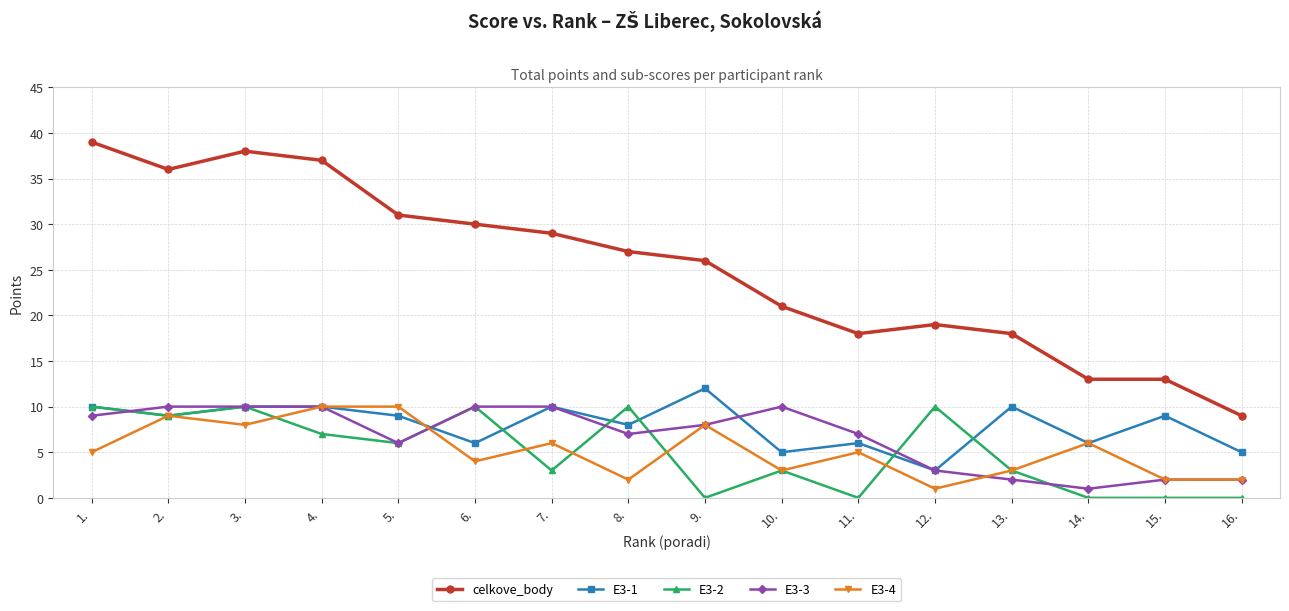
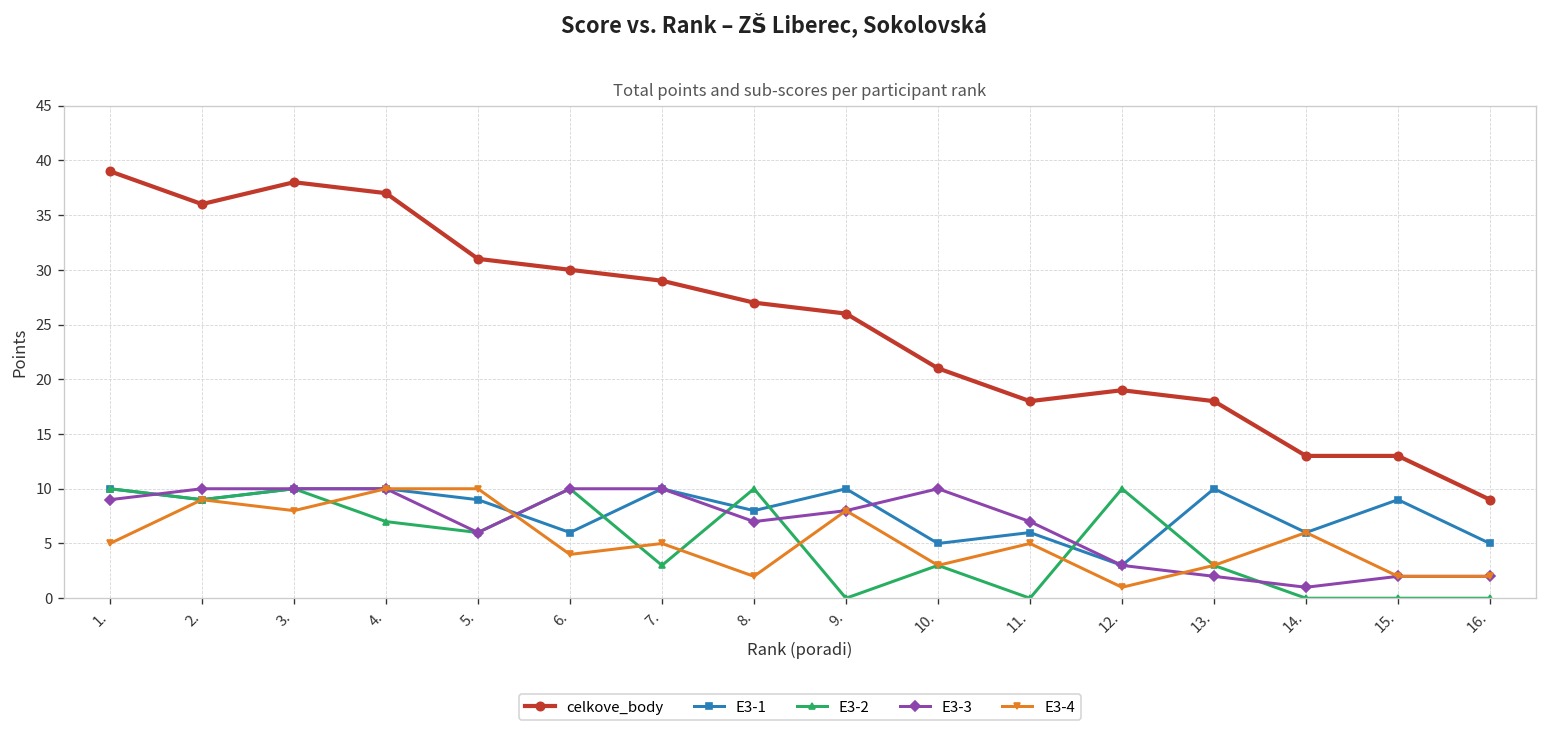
  {
    "celkove_body": {
      "1.": 39,
      "2.": 36,
      "3.": 38,
      "4.": 37,
      "5.": 31,
      "6.": 30,
      "7.": 29,
      "8.": 27,
      "9.": 26,
      "10.": 21,
      "11.": 18,
      "12.": 19,
      "13.": 18,
      "14.": 13,
      "15.": 13,
      "16.": 9
    },
    "E3-1": {
      "5.": 9,
      "6.": 6,
      "8.": 8,
-     "9.": 12,
+     "9.": 10,
      "10.": 5,
      "11.": 6,
      "13.": 10,
      "15.": 9,
      "16.": 5
    },
    "E3-2": {
      "4.": 7,
      "7.": 3,
      "8.": 10,
      "9.": 0,
      "11.": 0,
      "12.": 10,
      "14.": 0,
      "15.": 0,
      "16.": 0
    },
    "E3-3": {
      "1.": 9,
      "2.": 10,
      "8.": 7,
      "10.": 10,
      "11.": 7,
      "13.": 2,
      "14.": 1
    },
    "E3-4": {
      "1.": 5,
      "3.": 8,
      "5.": 10,
      "6.": 4,
-     "7.": 6,
+     "7.": 5,
      "8.": 2,
      "11.": 5,
      "12.": 1
    }
  }
